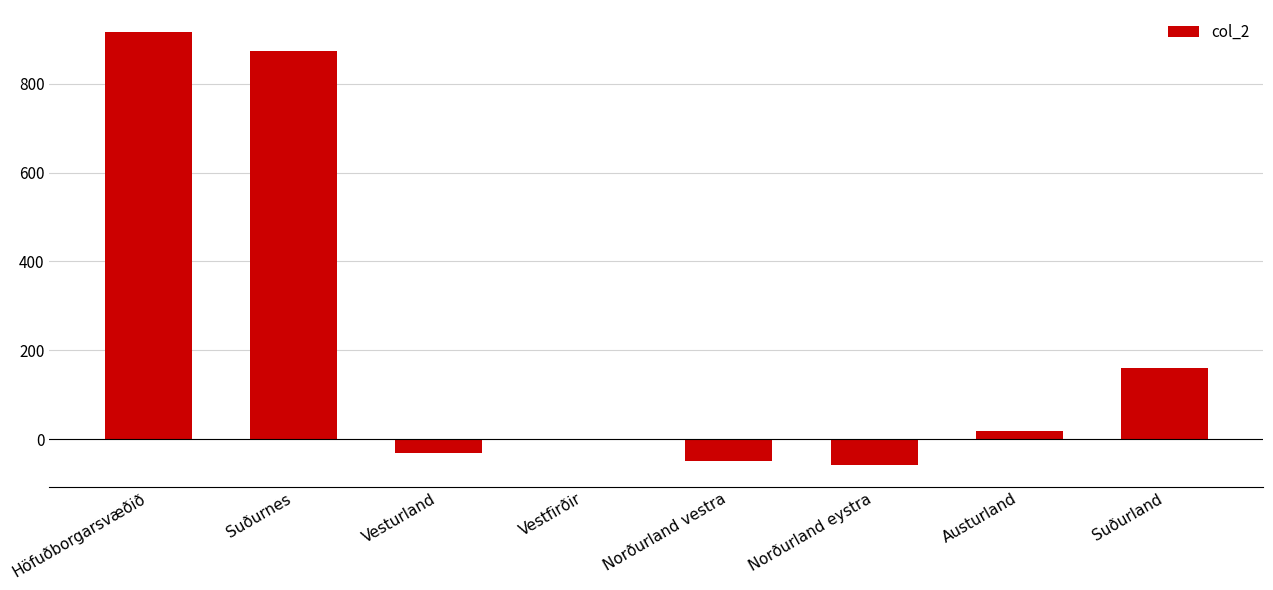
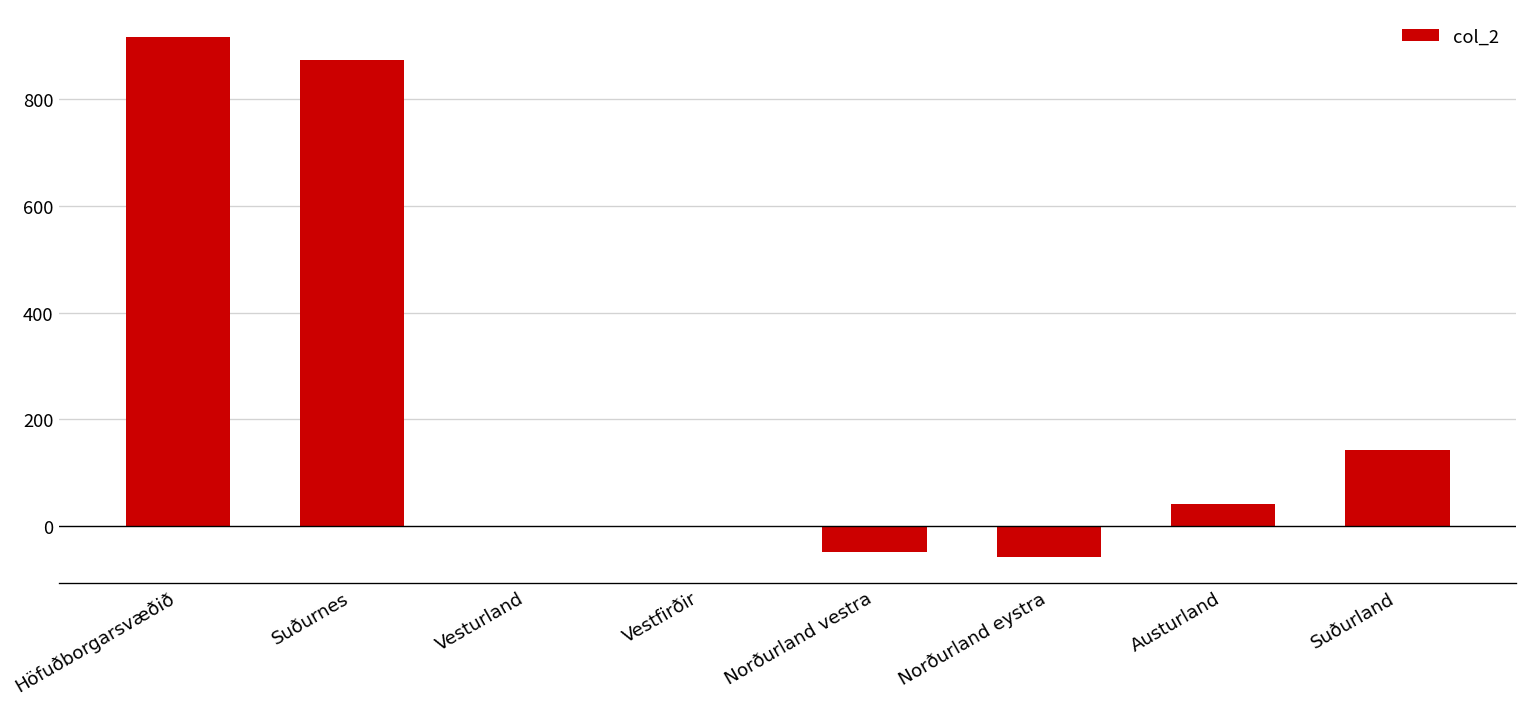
  {
    "Höfuðborgarsvæðið": 920,
    "Suðurnes": 870,
-   "Vesturland": -30,
+   "Vesturland": 0,
    "Norðurland vestra": -50,
    "Norðurland eystra": -60,
-   "Austurland": 20,
-   "Suðurland": 160
+   "Austurland": 40,
+   "Suðurland": 140
  }
